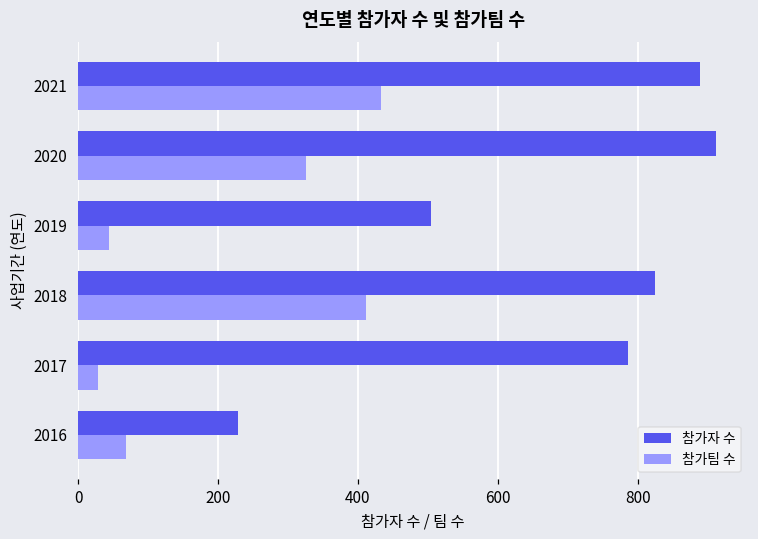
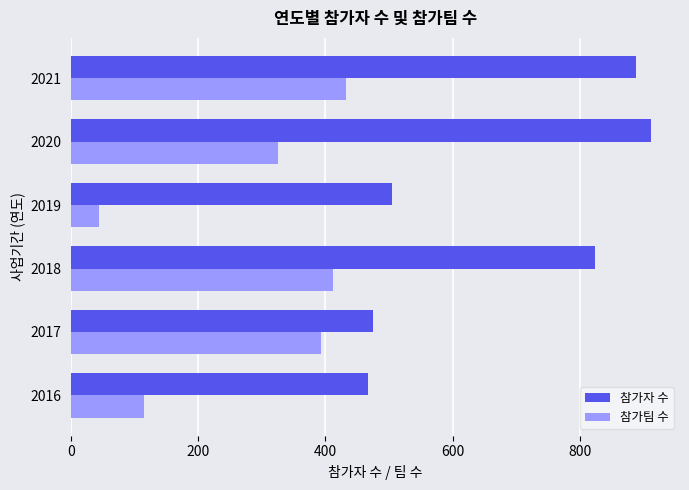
  {
    "참가자 수": {
      "2021": 890,
      "2020": 910,
      "2019": 510,
      "2018": 820,
-     "2017": 790,
-     "2016": 230
+     "2017": 480,
+     "2016": 470
    },
    "참가팀 수": {
      "2021": 430,
      "2020": 330,
      "2019": 40,
      "2018": 410,
-     "2017": 30,
-     "2016": 70
+     "2017": 390,
+     "2016": 110
    }
  }
